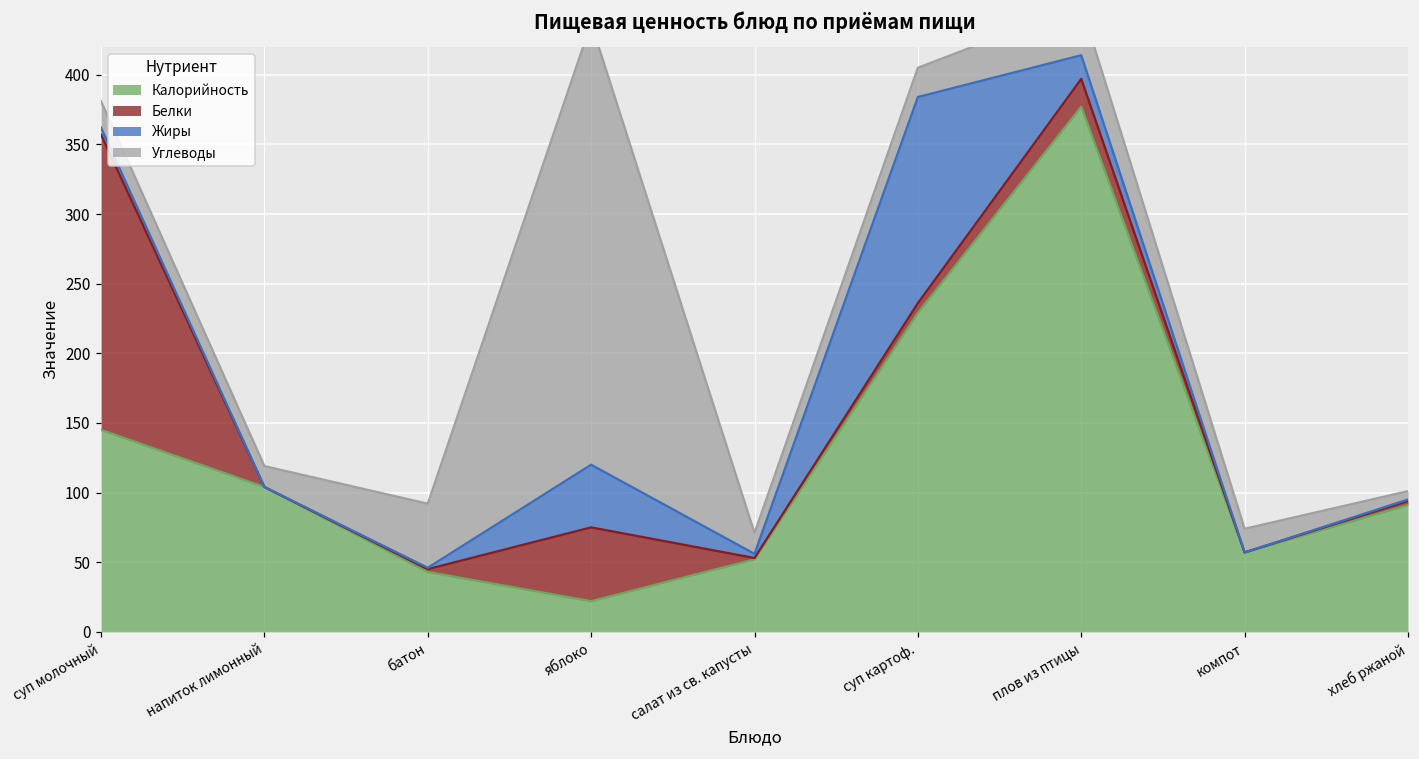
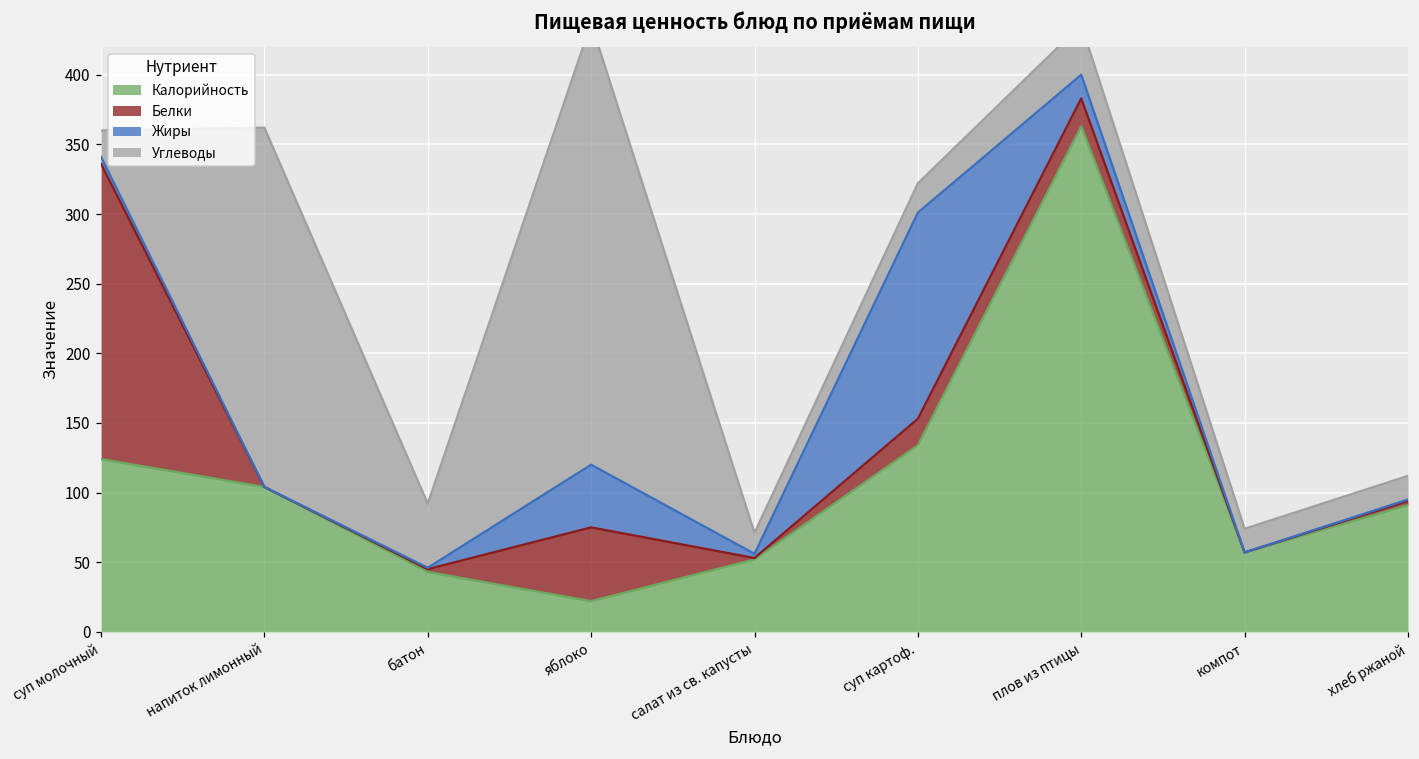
  {
    "Калорийность": {
-     "суп молочный": 145,
+     "суп молочный": 124,
      "батон": 43,
      "яблоко": 22,
-     "суп картоф.": 229,
-     "плов из птицы": 377,
+     "суп картоф.": 134,
+     "плов из птицы": 363,
      "хлеб ржаной": 91
    },
    "Белки": {
      "суп молочный": 212,
      "яблоко": 53,
-     "суп картоф.": 7,
+     "суп картоф.": 19,
      "плов из птицы": 20
    },
    "Жиры": {
      "суп молочный": 5,
      "яблоко": 45,
      "салат из св. капусты": 3,
      "суп картоф.": 148,
      "плов из птицы": 17
    },
    "Углеводы": {
      "суп молочный": 19,
-     "напиток лимонный": 15,
+     "напиток лимонный": 258,
      "батон": 46,
      "салат из св. капусты": 15,
      "суп картоф.": 21,
      "компот": 17,
-     "хлеб ржаной": 6
+     "хлеб ржаной": 17
    }
  }
